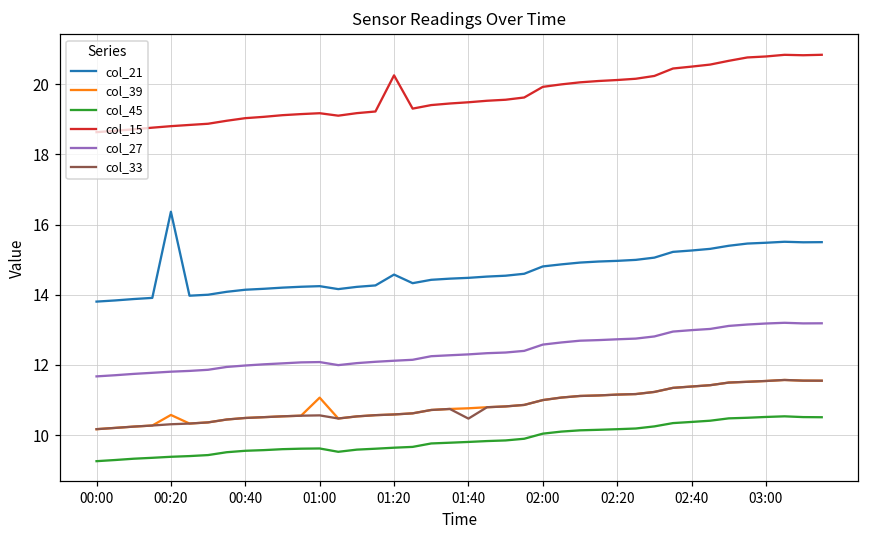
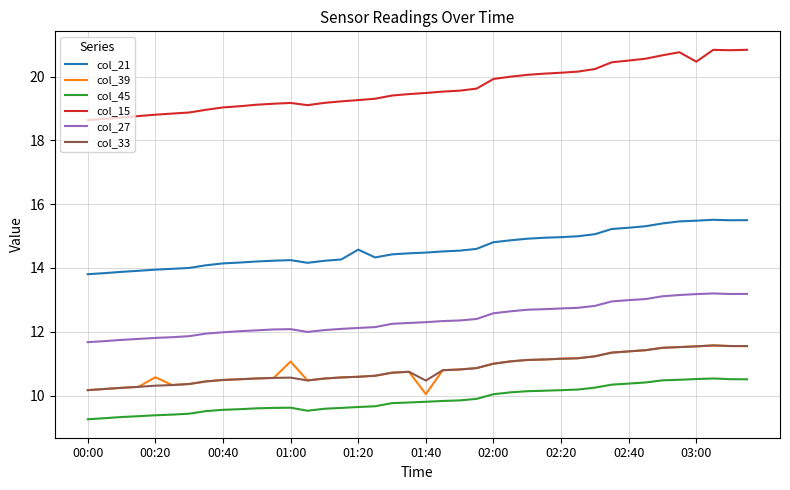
  {
    "col_21": {
      "00:00": 13.8,
-     "00:20": 16.4,
+     "00:20": 13.9,
      "00:40": 14.1,
      "01:00": 14.2,
      "01:20": 14.6,
      "01:40": 14.5,
      "02:00": 14.8,
      "02:20": 15.0,
      "02:40": 15.3,
      "03:00": 15.5
    },
    "col_39": {
      "00:20": 10.6,
      "01:00": 11.1,
-     "01:40": 10.8
+     "01:40": 10.0
    },
    "col_45": {
      "00:00": 9.3,
      "00:20": 9.4,
      "00:40": 9.6,
      "01:00": 9.6,
      "01:20": 9.6,
      "01:40": 9.8,
      "02:00": 10.0,
      "02:20": 10.2,
      "02:40": 10.4,
      "03:00": 10.5
    },
    "col_15": {
      "00:20": 18.8,
      "00:40": 19.0,
      "01:00": 19.2,
-     "01:20": 20.3,
+     "01:20": 19.3,
      "01:40": 19.5,
      "02:00": 19.9,
      "02:20": 20.1,
      "02:40": 20.5,
-     "03:00": 20.8
+     "03:00": 20.5
    },
    "col_27": {
      "00:00": 11.7,
      "00:20": 11.8,
      "00:40": 12.0,
      "01:00": 12.1,
      "01:20": 12.1,
      "01:40": 12.3,
      "02:00": 12.6,
      "02:20": 12.7,
      "02:40": 13.0,
      "03:00": 13.2
    },
    "col_33": {
      "00:20": 10.3,
      "01:00": 10.6,
      "01:40": 10.5
    }
  }
